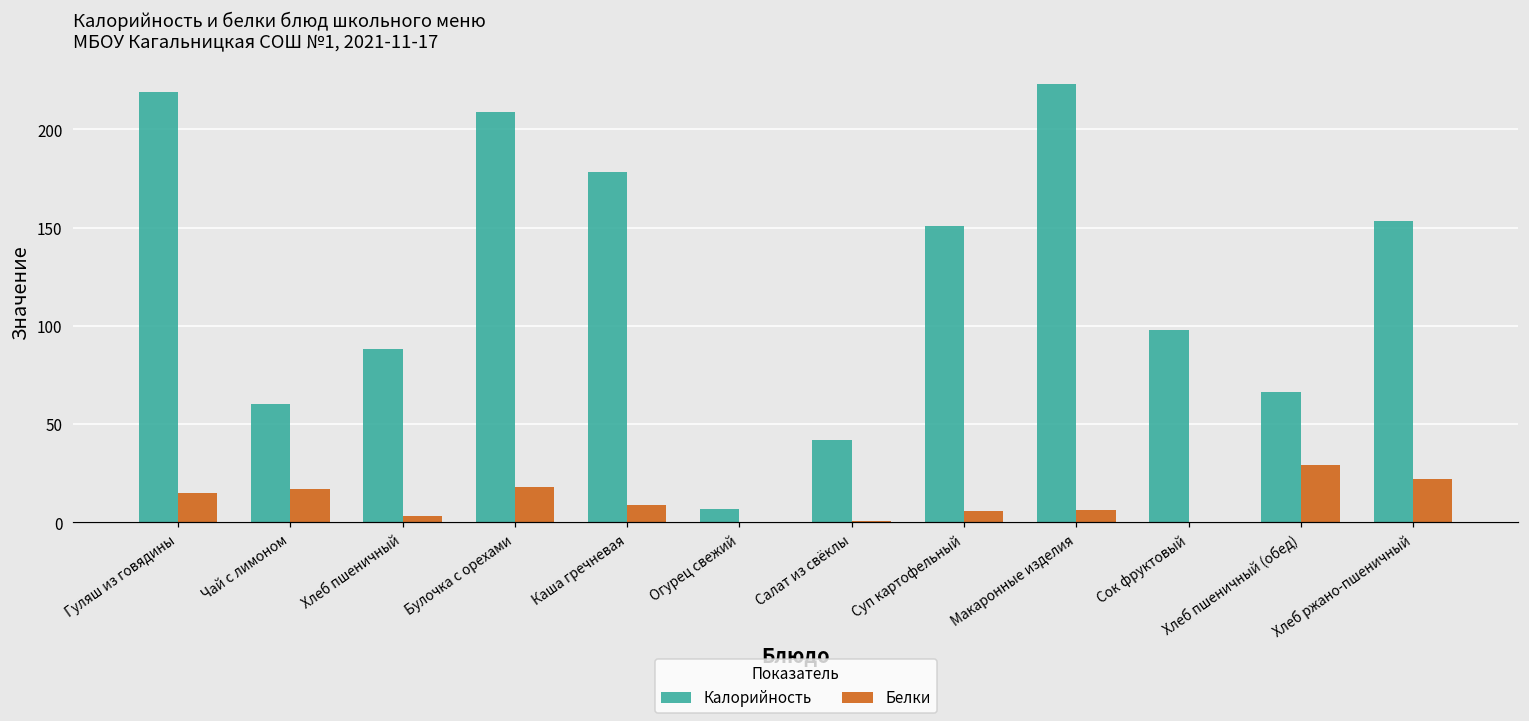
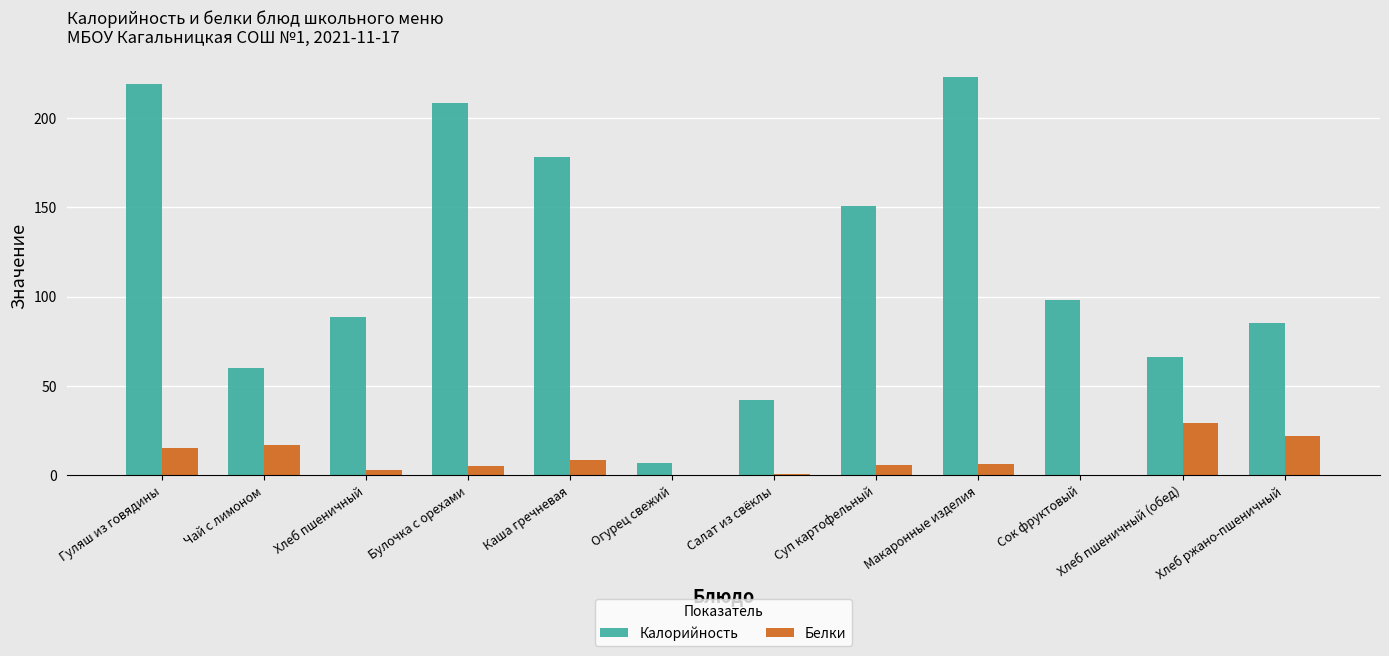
  {
    "Калорийность": {
      "Гуляш из говядины": 219,
      "Чай с лимоном": 60,
      "Хлеб пшеничный": 88,
      "Булочка с орехами": 209,
      "Каша гречневая": 178,
      "Огурец свежий": 7,
      "Салат из свёклы": 42,
      "Суп картофельный": 151,
      "Макаронные изделия": 223,
      "Сок фруктовый": 98,
      "Хлеб пшеничный (обед)": 66,
-     "Хлеб ржано-пшеничный": 153
+     "Хлеб ржано-пшеничный": 85
    },
    "Белки": {
      "Гуляш из говядины": 15,
      "Чай с лимоном": 17,
      "Хлеб пшеничный": 3,
-     "Булочка с орехами": 18,
+     "Булочка с орехами": 5,
      "Каша гречневая": 9,
      "Суп картофельный": 6,
      "Макаронные изделия": 6,
      "Хлеб пшеничный (обед)": 29,
      "Хлеб ржано-пшеничный": 22
    }
  }
